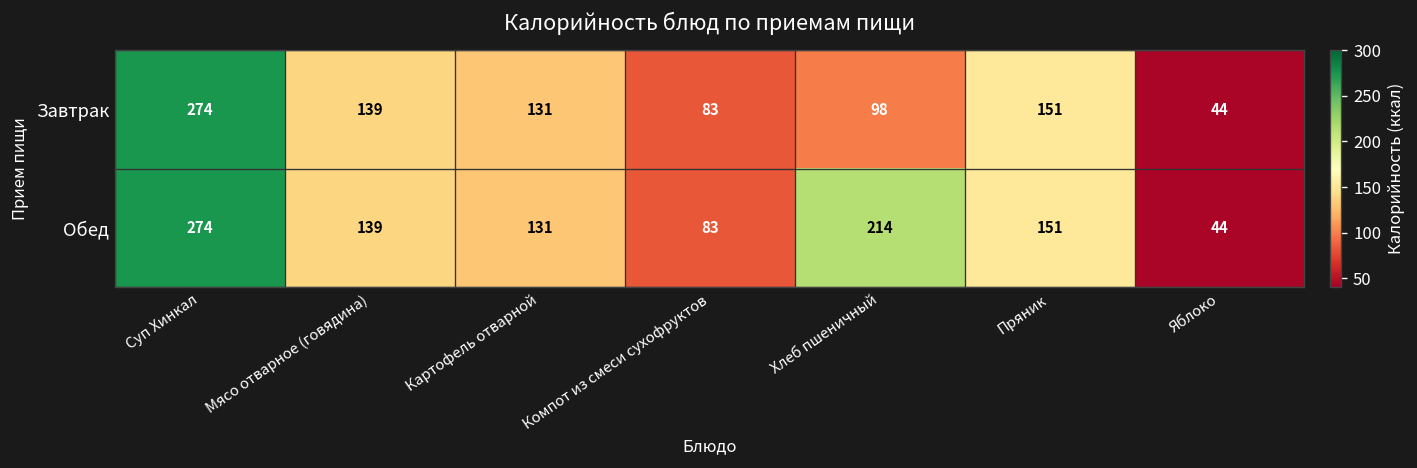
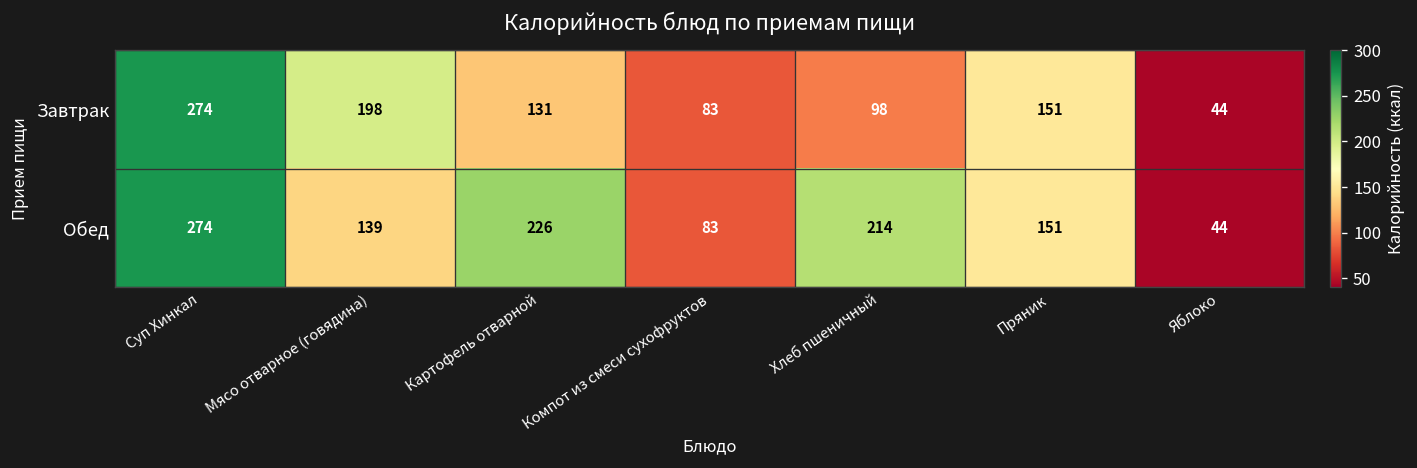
  {
    "Завтрак": {
      "Суп Хинкал": 274,
-     "Мясо отварное (говядина)": 139,
+     "Мясо отварное (говядина)": 198,
      "Картофель отварной": 131,
      "Компот из смеси сухофруктов": 83,
      "Хлеб пшеничный": 98,
      "Пряник": 151,
      "Яблоко": 44
    },
    "Обед": {
      "Суп Хинкал": 274,
      "Мясо отварное (говядина)": 139,
-     "Картофель отварной": 131,
+     "Картофель отварной": 226,
      "Компот из смеси сухофруктов": 83,
      "Хлеб пшеничный": 214,
      "Пряник": 151,
      "Яблоко": 44
    }
  }
